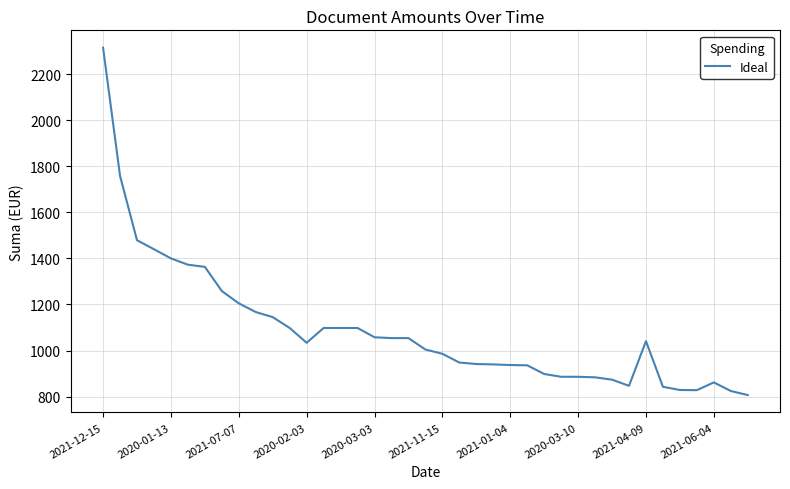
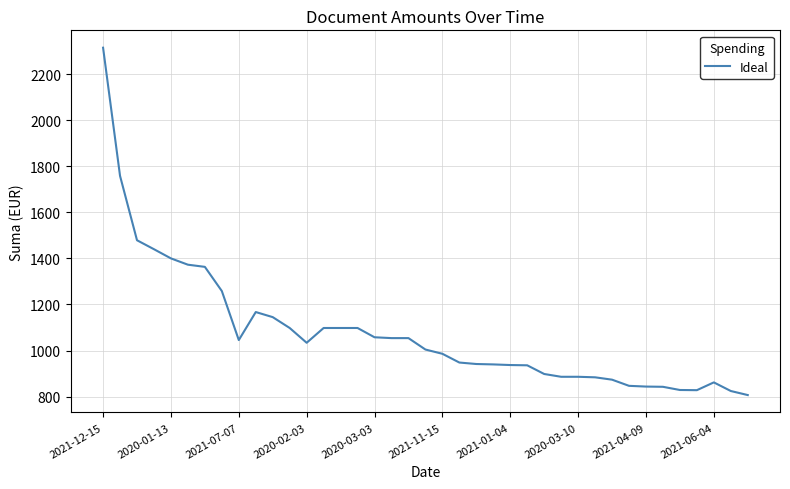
  {
    "2021-12-15": 2310,
    "2020-01-13": 1400,
-   "2021-07-07": 1210,
+   "2021-07-07": 1050,
    "2020-02-03": 1030,
    "2020-03-03": 1060,
    "2021-11-15": 990,
    "2021-01-04": 940,
-   "2021-04-09": 1040,
+   "2021-04-09": 840,
    "2021-06-04": 860
  }
